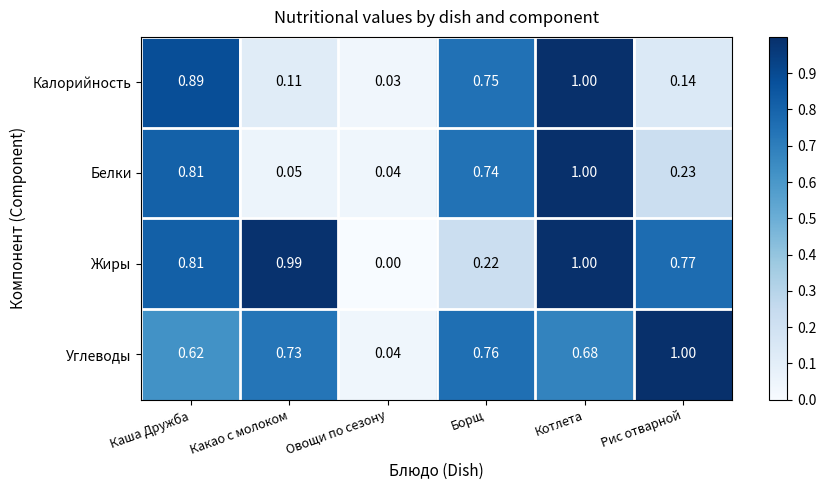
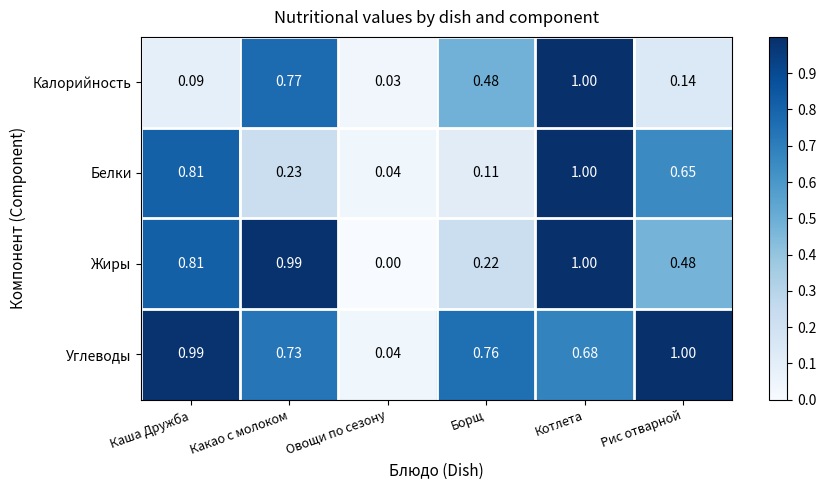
  {
    "Калорийность": {
-     "Каша Дружба": 0.89,
-     "Какао с молоком": 0.11,
+     "Каша Дружба": 0.09,
+     "Какао с молоком": 0.77,
      "Овощи по сезону": 0.03,
-     "Борщ": 0.75,
+     "Борщ": 0.48,
      "Котлета": 1.00,
      "Рис отварной": 0.14
    },
    "Белки": {
      "Каша Дружба": 0.81,
-     "Какао с молоком": 0.05,
+     "Какао с молоком": 0.23,
      "Овощи по сезону": 0.04,
-     "Борщ": 0.74,
+     "Борщ": 0.11,
      "Котлета": 1.00,
-     "Рис отварной": 0.23
+     "Рис отварной": 0.65
    },
    "Жиры": {
      "Каша Дружба": 0.81,
      "Какао с молоком": 0.99,
      "Овощи по сезону": 0.00,
      "Борщ": 0.22,
      "Котлета": 1.00,
-     "Рис отварной": 0.77
+     "Рис отварной": 0.48
    },
    "Углеводы": {
-     "Каша Дружба": 0.62,
+     "Каша Дружба": 0.99,
      "Какао с молоком": 0.73,
      "Овощи по сезону": 0.04,
      "Борщ": 0.76,
      "Котлета": 0.68,
      "Рис отварной": 1.00
    }
  }
